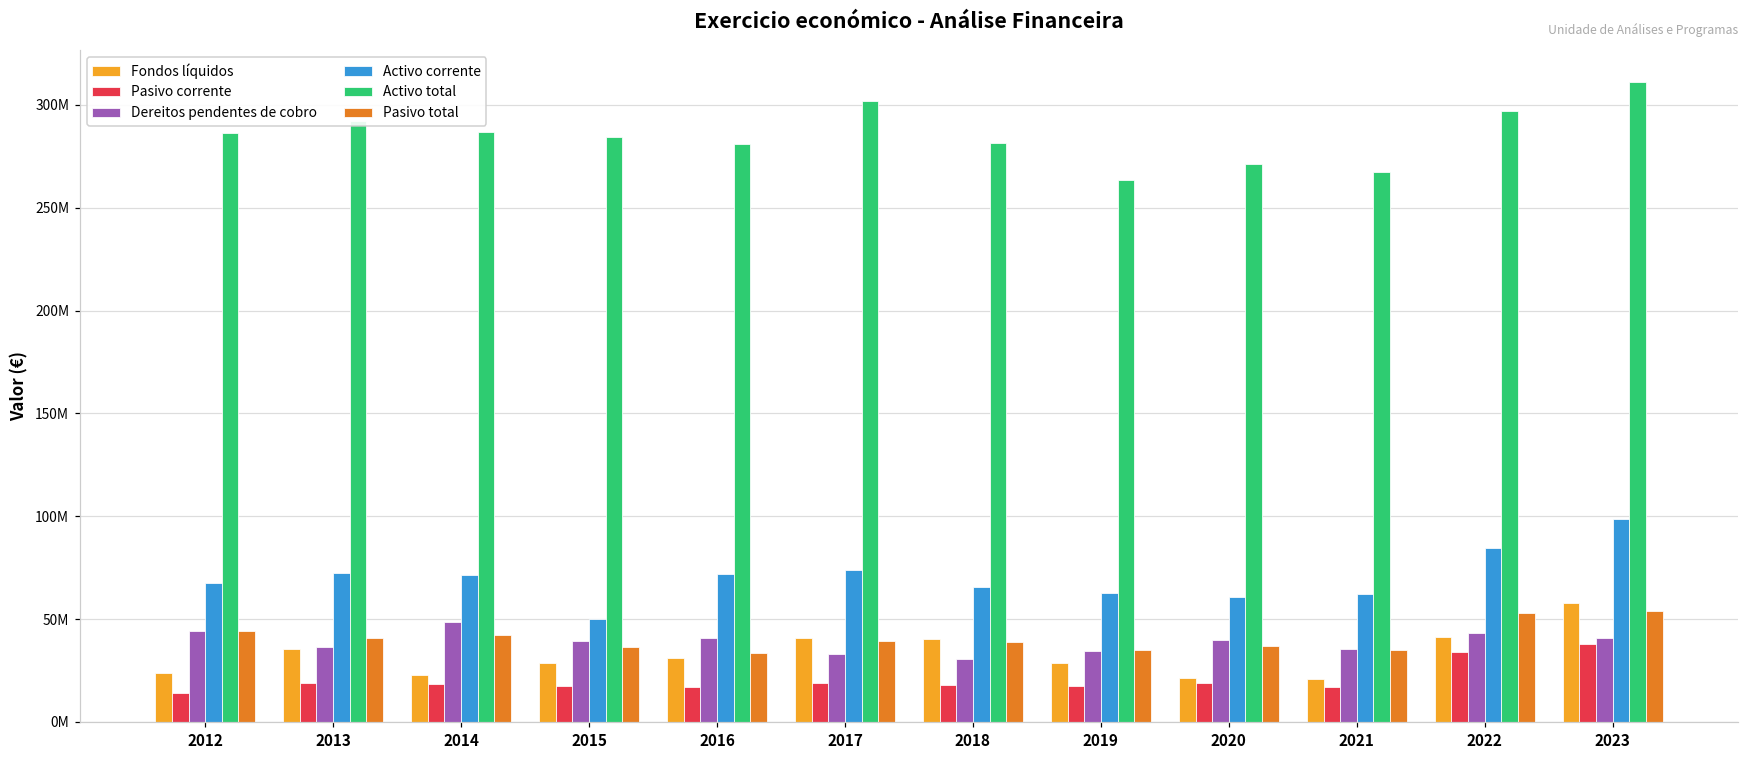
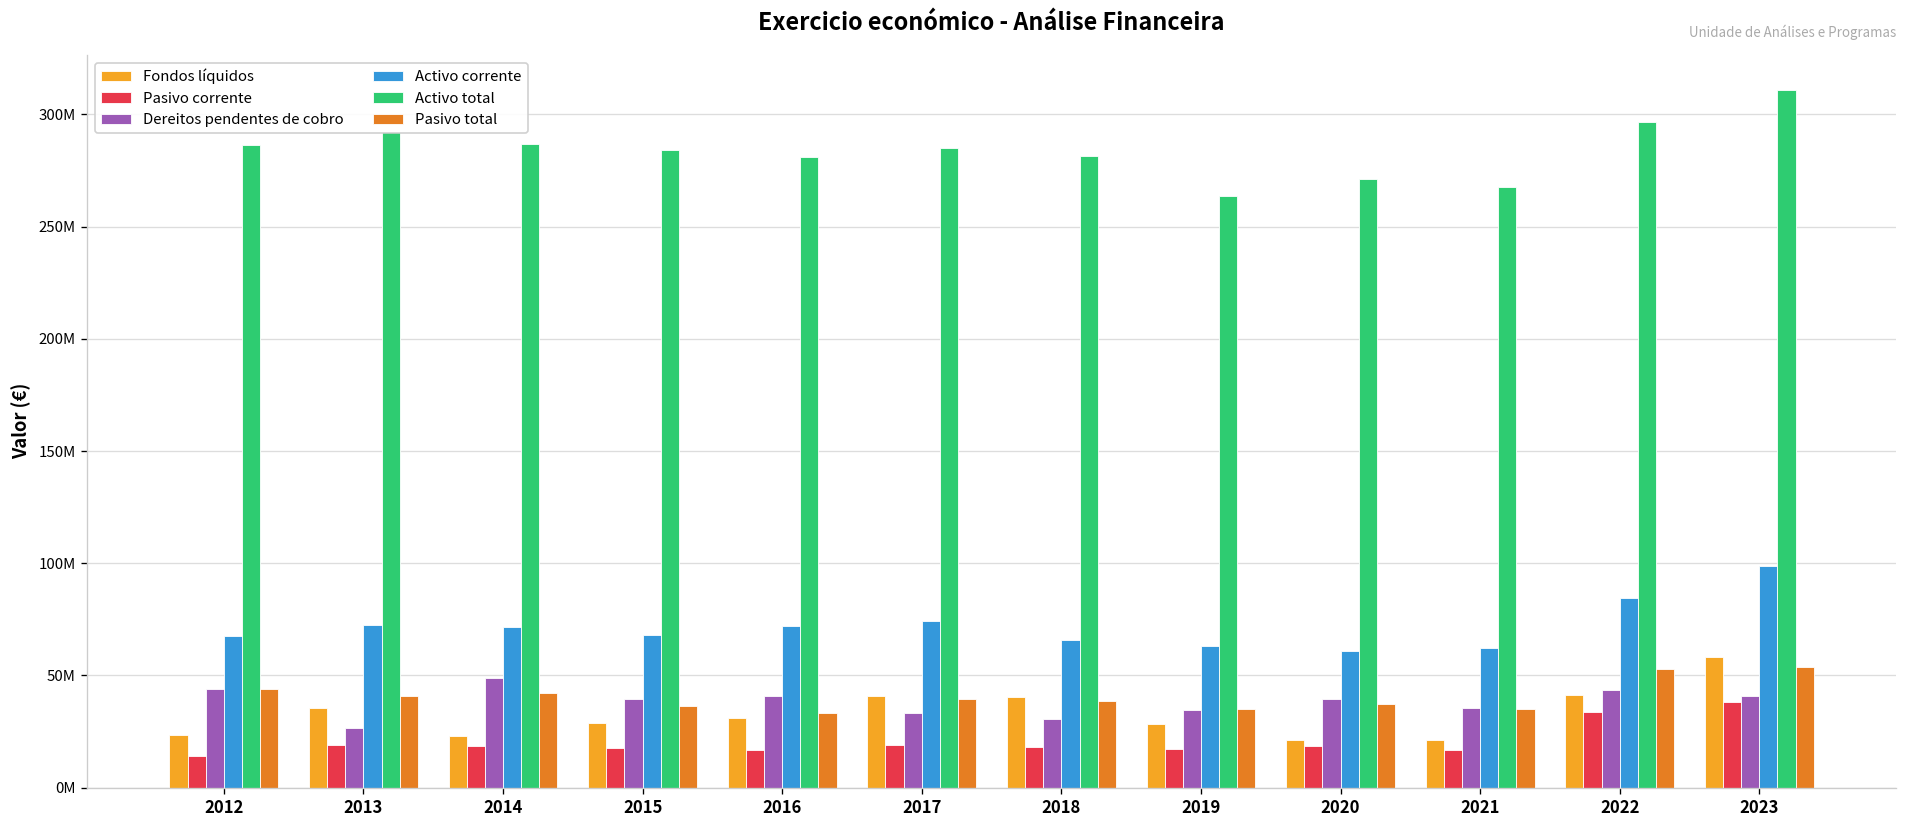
  {
    "Pasivo corrente": {
      "2012": 14000000,
      "2013": 19000000,
      "2014": 18000000,
      "2015": 18000000,
      "2016": 17000000,
      "2017": 19000000,
      "2018": 18000000,
      "2019": 17000000,
      "2020": 19000000,
      "2021": 17000000,
      "2022": 34000000,
      "2023": 38000000
    },
    "Dereitos pendentes de cobro": {
      "2012": 44000000,
-     "2013": 37000000,
+     "2013": 27000000,
      "2014": 49000000,
      "2015": 39000000,
      "2016": 41000000,
      "2017": 33000000,
      "2018": 30000000,
      "2019": 34000000,
      "2020": 40000000,
      "2021": 35000000,
      "2022": 43000000,
      "2023": 41000000
    },
    "Activo corrente": {
      "2012": 68000000,
      "2013": 72000000,
      "2014": 72000000,
-     "2015": 50000000,
+     "2015": 68000000,
      "2016": 72000000,
      "2017": 74000000,
      "2018": 66000000,
      "2019": 63000000,
      "2020": 61000000,
      "2021": 62000000,
      "2022": 85000000,
      "2023": 99000000
    },
    "Activo total": {
      "2012": 286000000,
      "2014": 287000000,
      "2015": 284000000,
      "2016": 281000000,
-     "2017": 302000000,
+     "2017": 285000000,
      "2018": 281000000,
      "2019": 264000000,
      "2020": 271000000,
      "2021": 267000000,
      "2022": 297000000,
      "2023": 311000000
    }
  }
